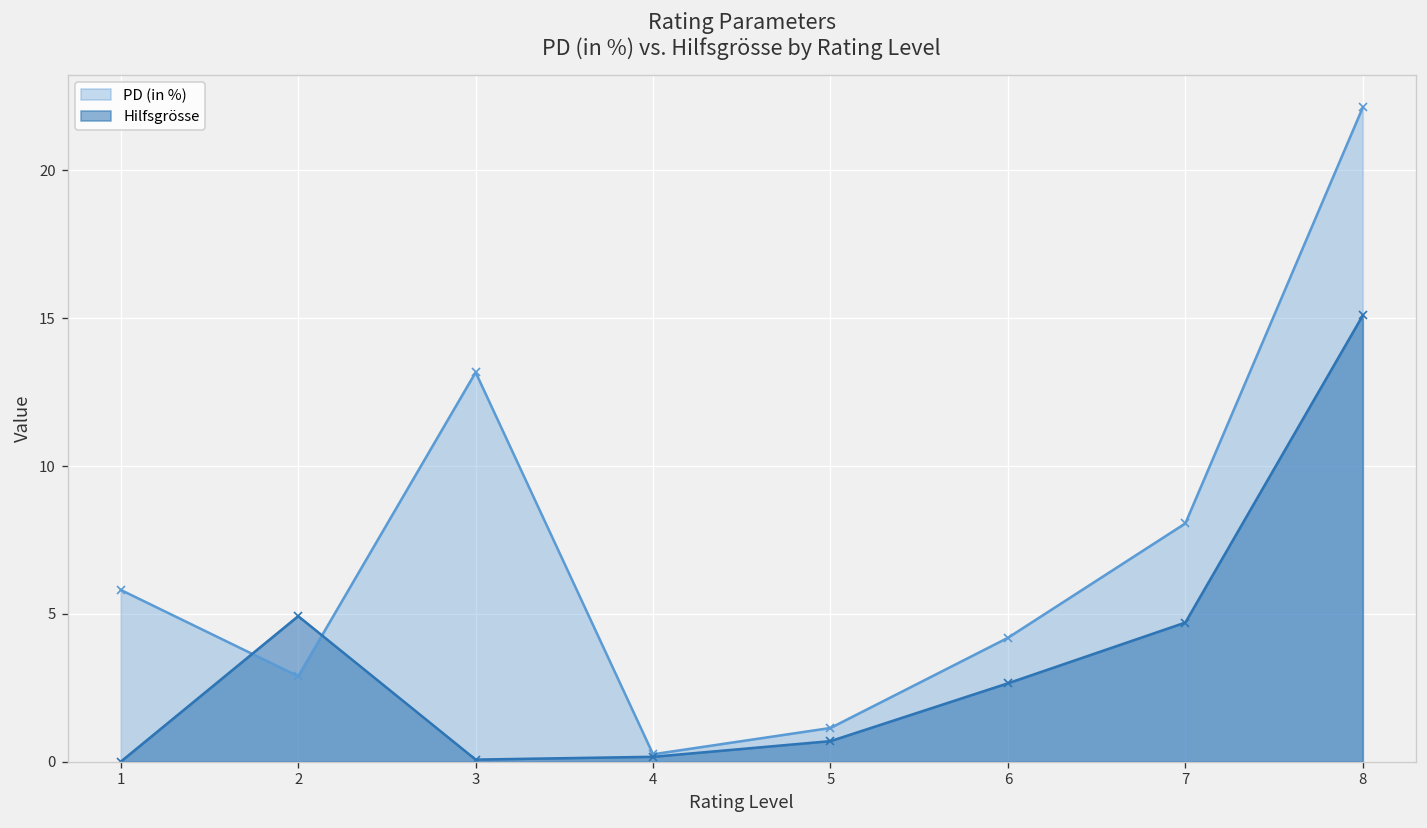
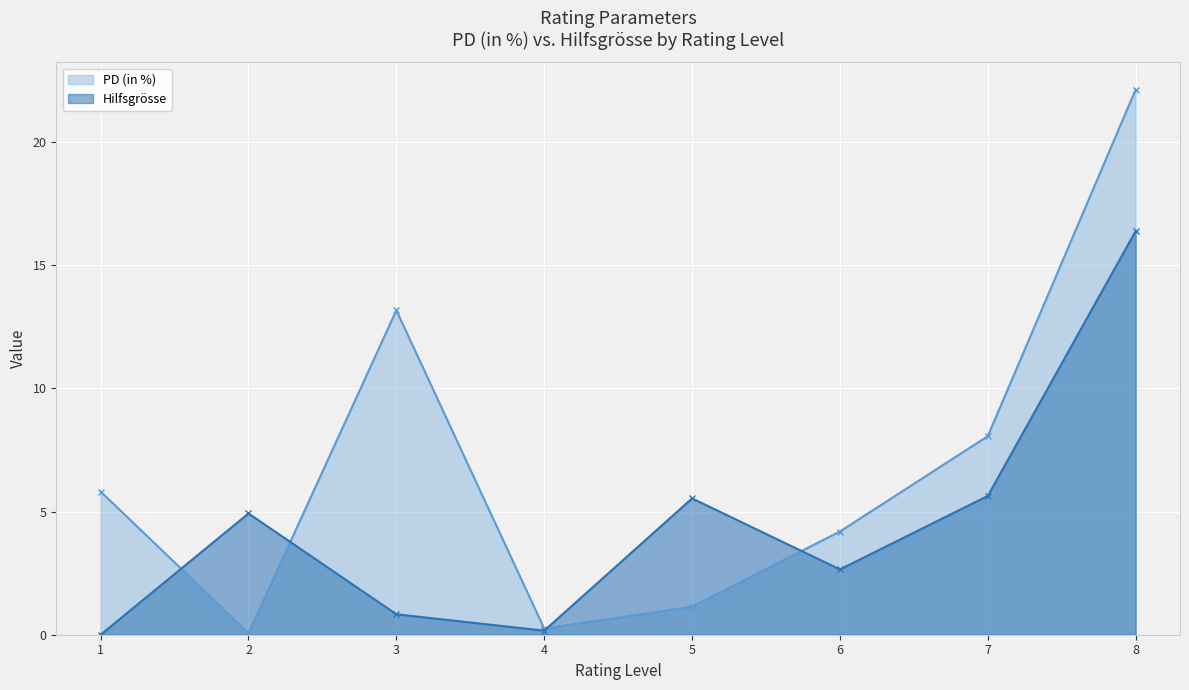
  {
    "PD (in %)": {
      "1": 5.8,
-     "2": 2.9,
+     "2": 0.1,
      "3": 13.2,
      "5": 1.1,
      "6": 4.2,
      "7": 8.1,
      "8": 22.1
    },
    "Hilfsgrösse": {
      "1": 0.0,
      "2": 4.9,
-     "3": 0.1,
-     "5": 0.7,
+     "3": 0.8,
+     "5": 5.5,
      "6": 2.7,
-     "7": 4.7,
-     "8": 15.1
+     "7": 5.6,
+     "8": 16.4
    }
  }
